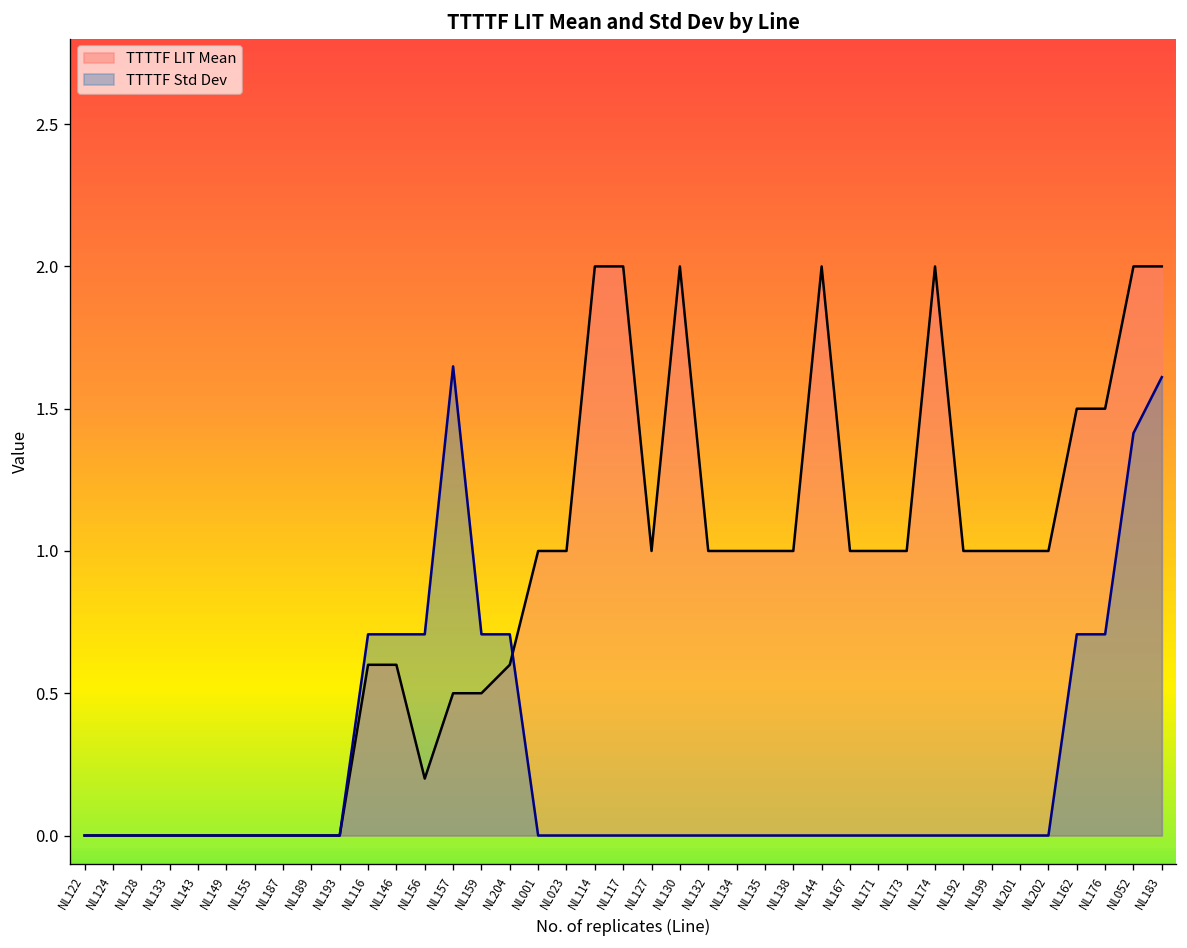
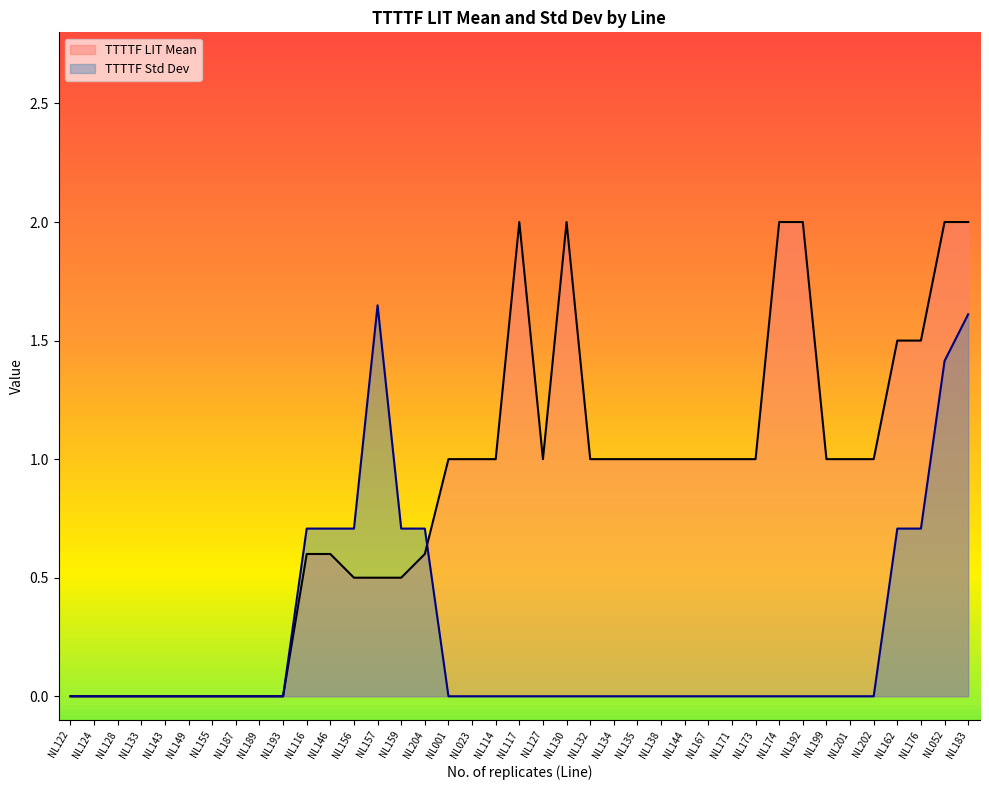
  {
    "TTTTF LIT Mean": {
      "NL116": 0.6,
      "NL146": 0.6,
-     "NL156": 0.2,
+     "NL156": 0.5,
      "NL157": 0.5,
      "NL159": 0.5,
      "NL204": 0.6,
      "NL001": 1.0,
      "NL023": 1.0,
-     "NL114": 2,
+     "NL114": 1,
      "NL117": 2.0,
      "NL127": 1.0,
      "NL130": 2.0,
      "NL132": 1.0,
      "NL134": 1.0,
      "NL135": 1.0,
      "NL138": 1.0,
-     "NL144": 2,
+     "NL144": 1,
      "NL167": 1.0,
      "NL171": 1.0,
      "NL173": 1.0,
      "NL174": 2.0,
-     "NL192": 1,
+     "NL192": 2,
      "NL199": 1.0,
      "NL201": 1.0,
      "NL202": 1.0,
      "NL162": 1.5,
      "NL176": 1.5,
      "NL052": 2.0,
      "NL183": 2.0
    },
    "TTTTF Std Dev": {
      "NL116": 0.7,
      "NL146": 0.7,
      "NL156": 0.7,
      "NL157": 1.65,
      "NL159": 0.7,
      "NL204": 0.7,
      "NL001": 0.0,
      "NL023": 0.0,
      "NL114": 0.0,
      "NL117": 0.0,
      "NL127": 0.0,
      "NL130": 0.0,
      "NL132": 0.0,
      "NL134": 0.0,
      "NL135": 0.0,
      "NL138": 0.0,
      "NL144": 0.0,
      "NL167": 0.0,
      "NL171": 0.0,
      "NL173": 0.0,
      "NL174": 0.0,
      "NL192": 0.0,
      "NL199": 0.0,
      "NL201": 0.0,
      "NL202": 0.0,
      "NL162": 0.7,
      "NL176": 0.7,
      "NL052": 1.41,
      "NL183": 1.61
    }
  }
